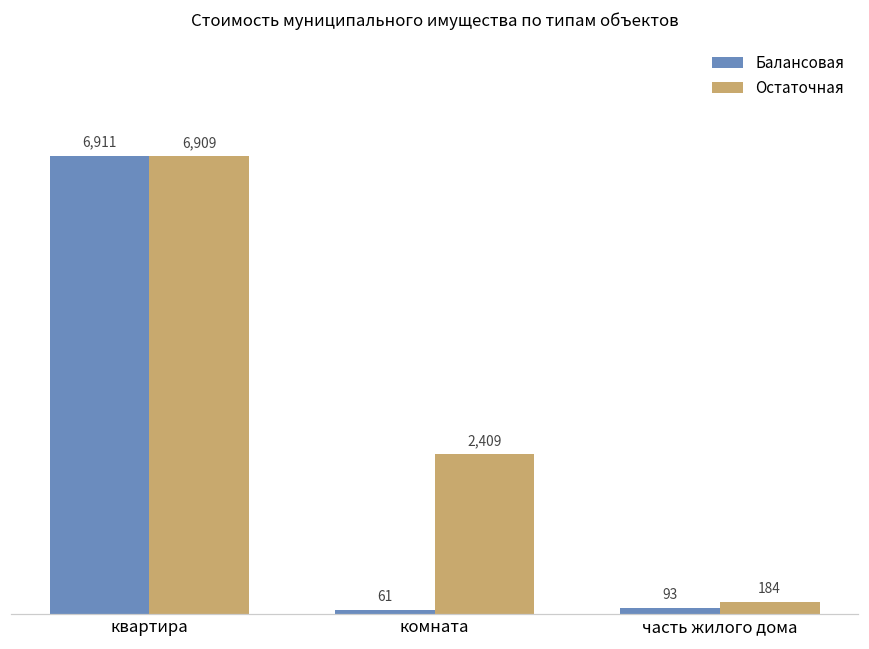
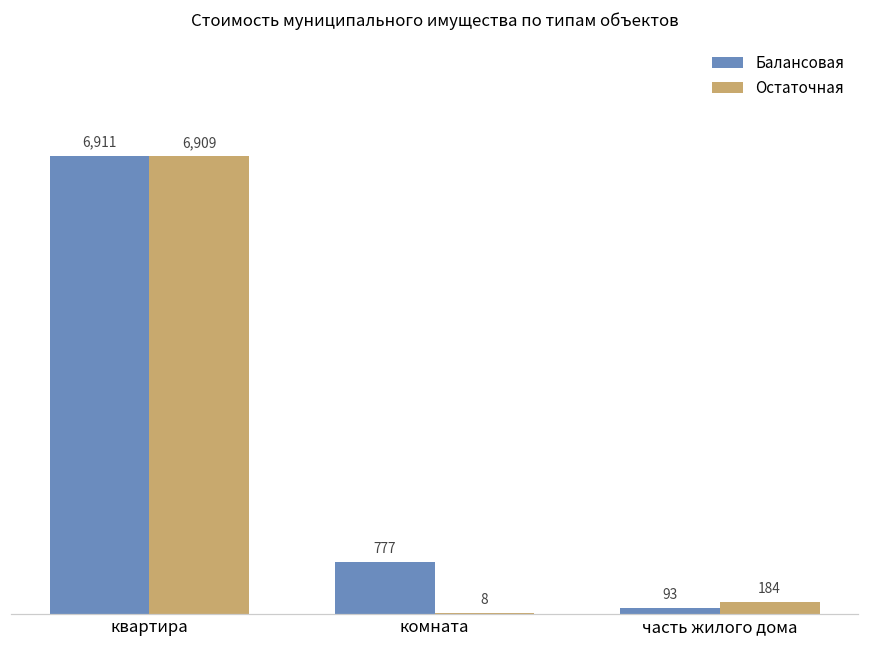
  {
    "Балансовая": {
      "квартира": "6,911",
-     "комната": "61",
+     "комната": "777",
      "часть жилого дома": "93"
    },
    "Остаточная": {
      "квартира": "6,909",
-     "комната": "2,409",
+     "комната": "8",
      "часть жилого дома": "184"
    }
  }
